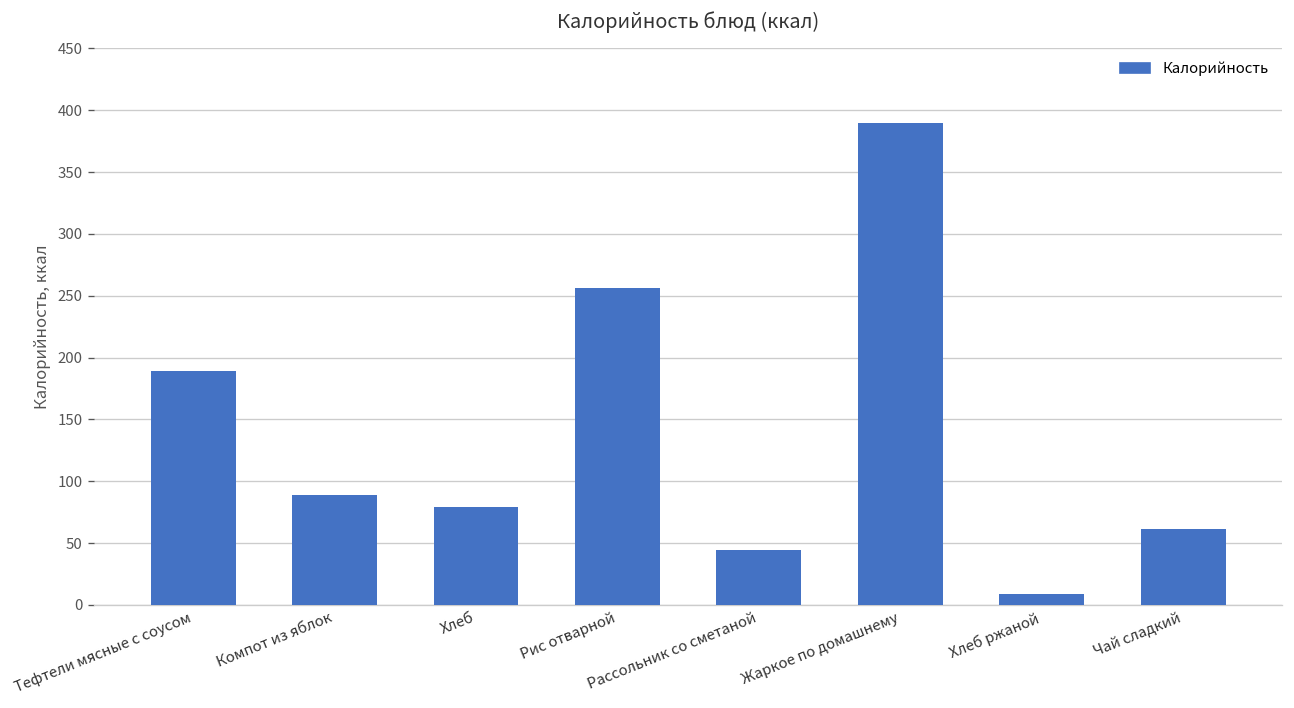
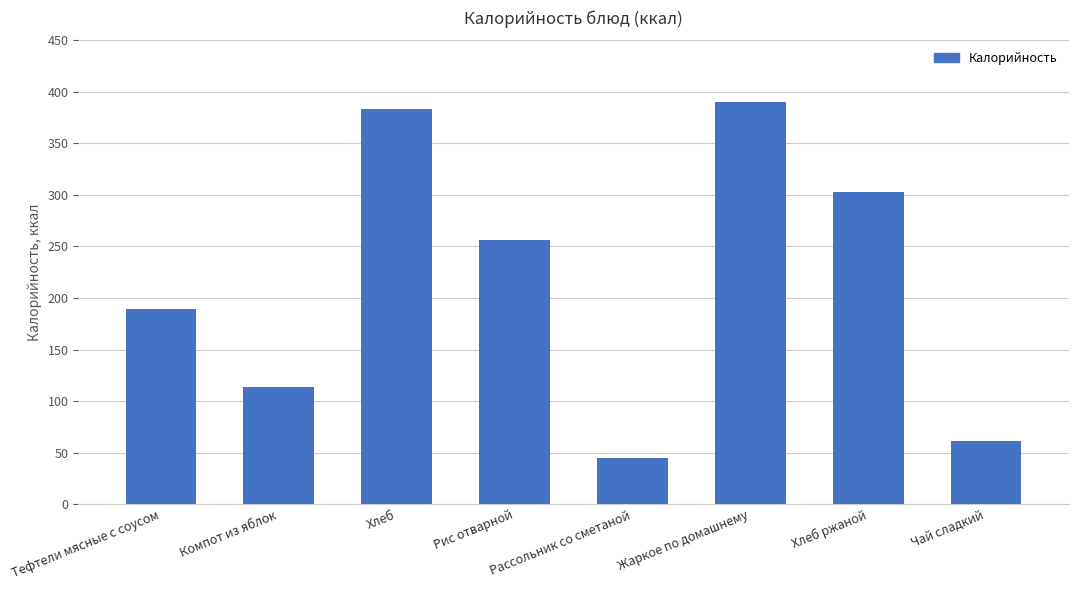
  {
    "Тефтели мясные с соусом": 189,
-   "Компот из яблок": 89,
-   "Хлеб": 79,
+   "Компот из яблок": 114,
+   "Хлеб": 384,
    "Рис отварной": 256,
    "Рассольник со сметаной": 44,
    "Жаркое по домашнему": 390,
-   "Хлеб ржаной": 9,
+   "Хлеб ржаной": 303,
    "Чай сладкий": 61
  }
